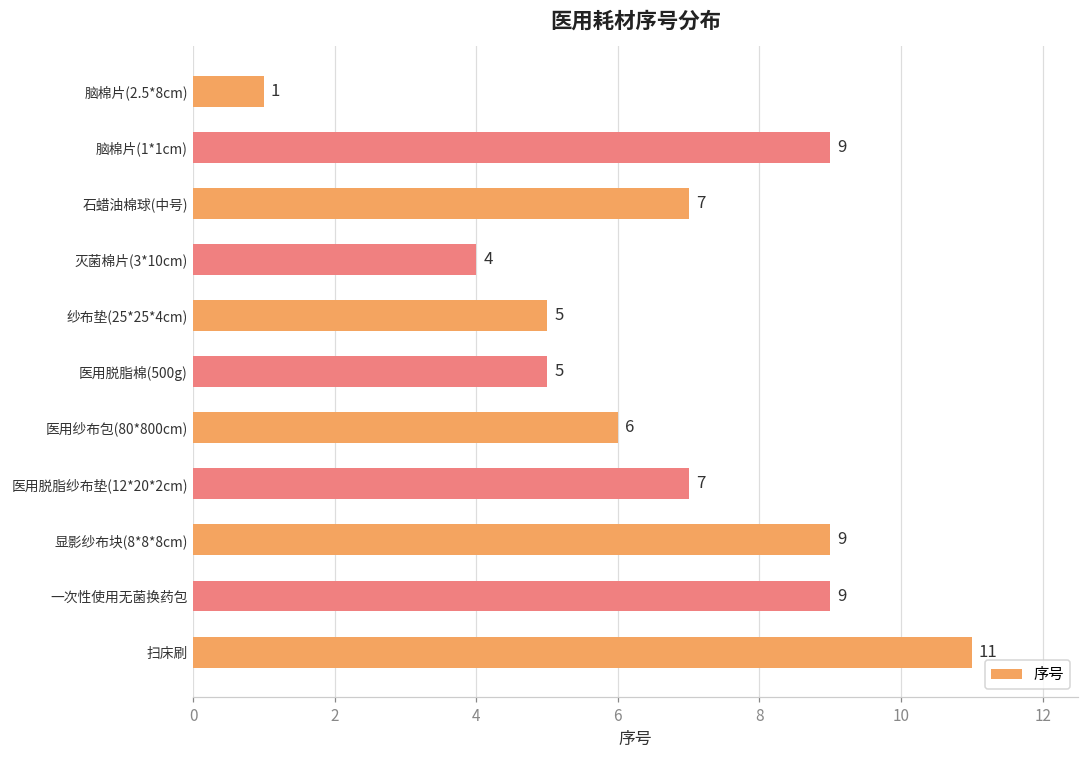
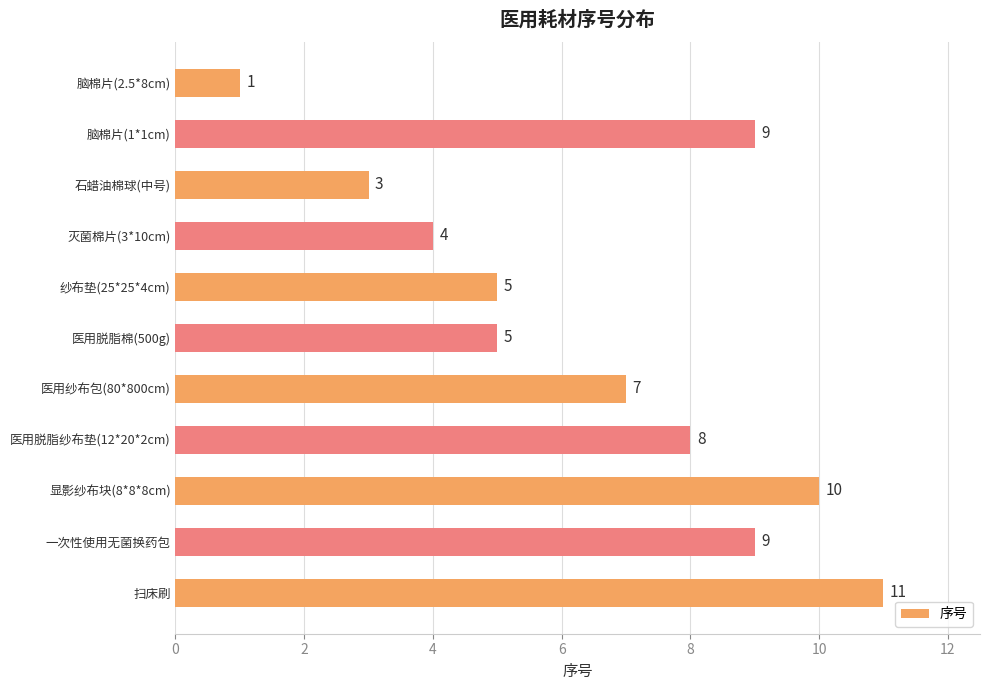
  {
    "脑棉片(2.5*8cm)": 1,
    "脑棉片(1*1cm)": 9,
-   "石蜡油棉球(中号)": 7,
+   "石蜡油棉球(中号)": 3,
    "灭菌棉片(3*10cm)": 4,
    "纱布垫(25*25*4cm)": 5,
    "医用脱脂棉(500g)": 5,
-   "医用纱布包(80*800cm)": 6,
-   "医用脱脂纱布垫(12*20*2cm)": 7,
-   "显影纱布块(8*8*8cm)": 9,
+   "医用纱布包(80*800cm)": 7,
+   "医用脱脂纱布垫(12*20*2cm)": 8,
+   "显影纱布块(8*8*8cm)": 10,
    "一次性使用无菌换药包": 9,
    "扫床刷": 11
  }
